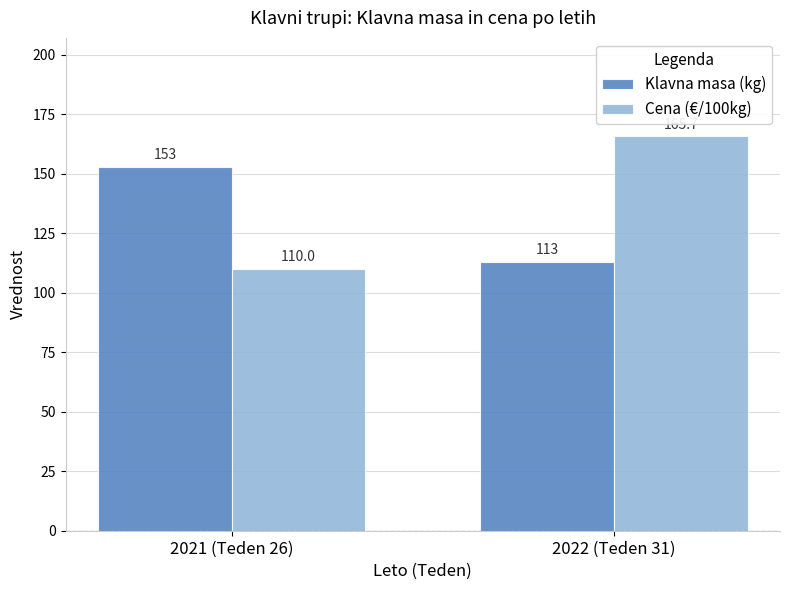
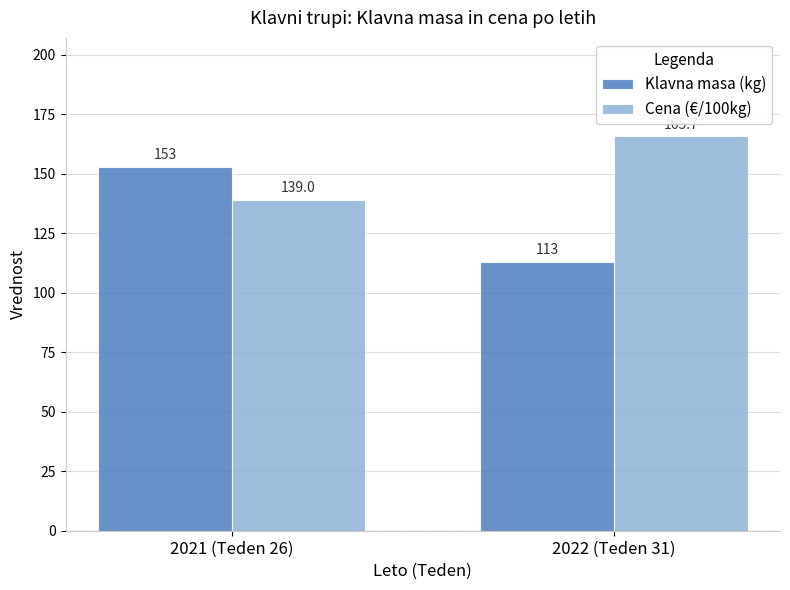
  {
    "Klavna masa (kg)": {
      "2021 (Teden 26)": 153,
      "2022 (Teden 31)": 113
    },
    "Cena (€/100kg)": {
-     "2021 (Teden 26)": 110.0
+     "2021 (Teden 26)": 139.0
    }
  }
